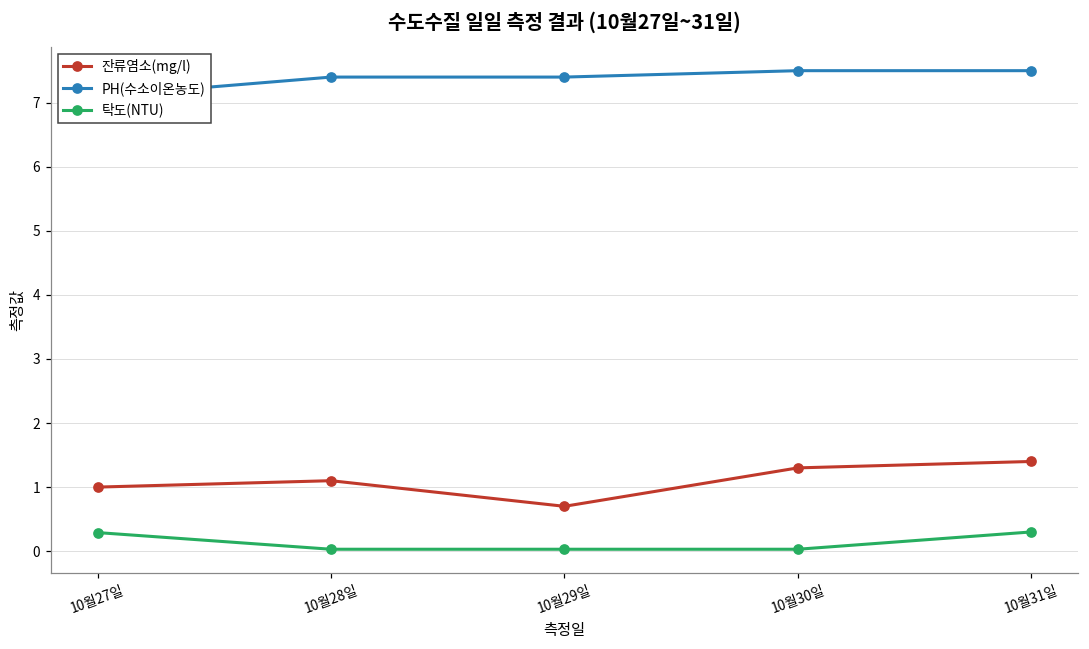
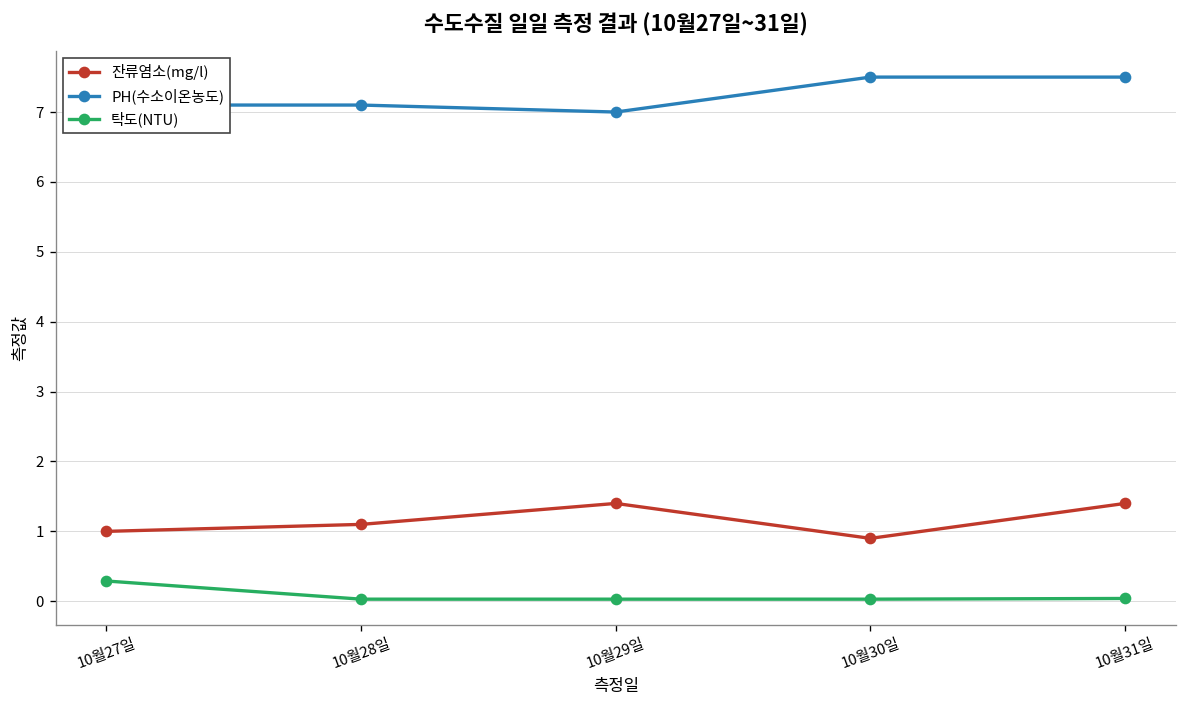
  {
    "잔류염소(mg/l)": {
      "10월27일": 1.0,
      "10월28일": 1.1,
-     "10월29일": 0.7,
-     "10월30일": 1.3,
+     "10월29일": 1.4,
+     "10월30일": 0.9,
      "10월31일": 1.4
    },
    "PH(수소이온농도)": {
-     "10월28일": 7.4,
-     "10월29일": 7.4,
+     "10월28일": 7.1,
+     "10월29일": 7.0,
      "10월30일": 7.5,
      "10월31일": 7.5
    },
    "탁도(NTU)": {
      "10월27일": 0.3,
      "10월28일": 0.0,
      "10월29일": 0.0,
      "10월30일": 0.0,
-     "10월31일": 0.3
+     "10월31일": 0.0
    }
  }
